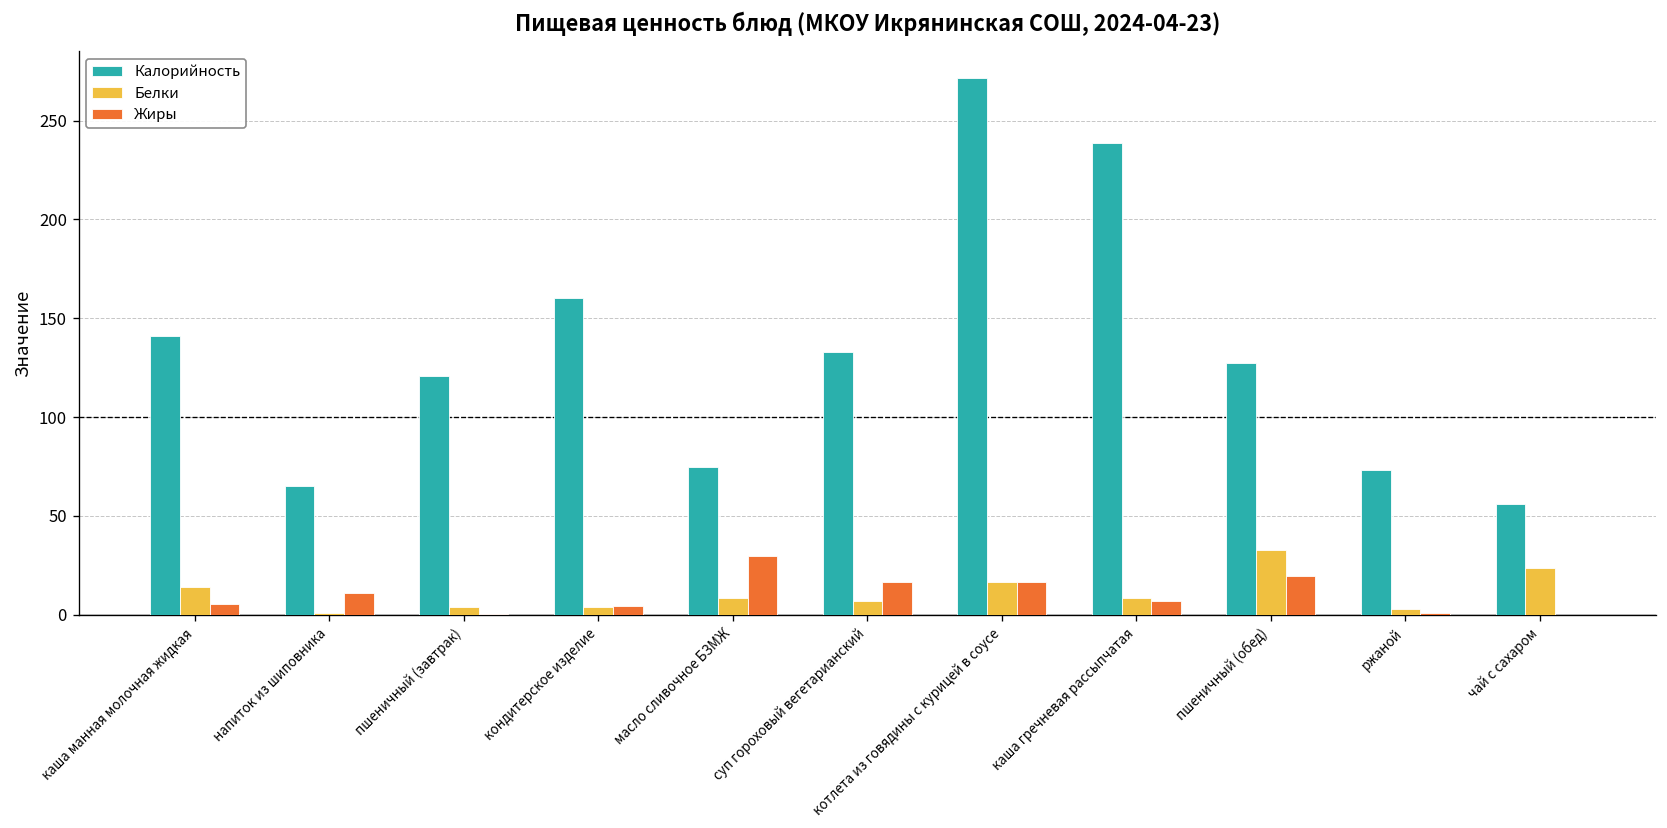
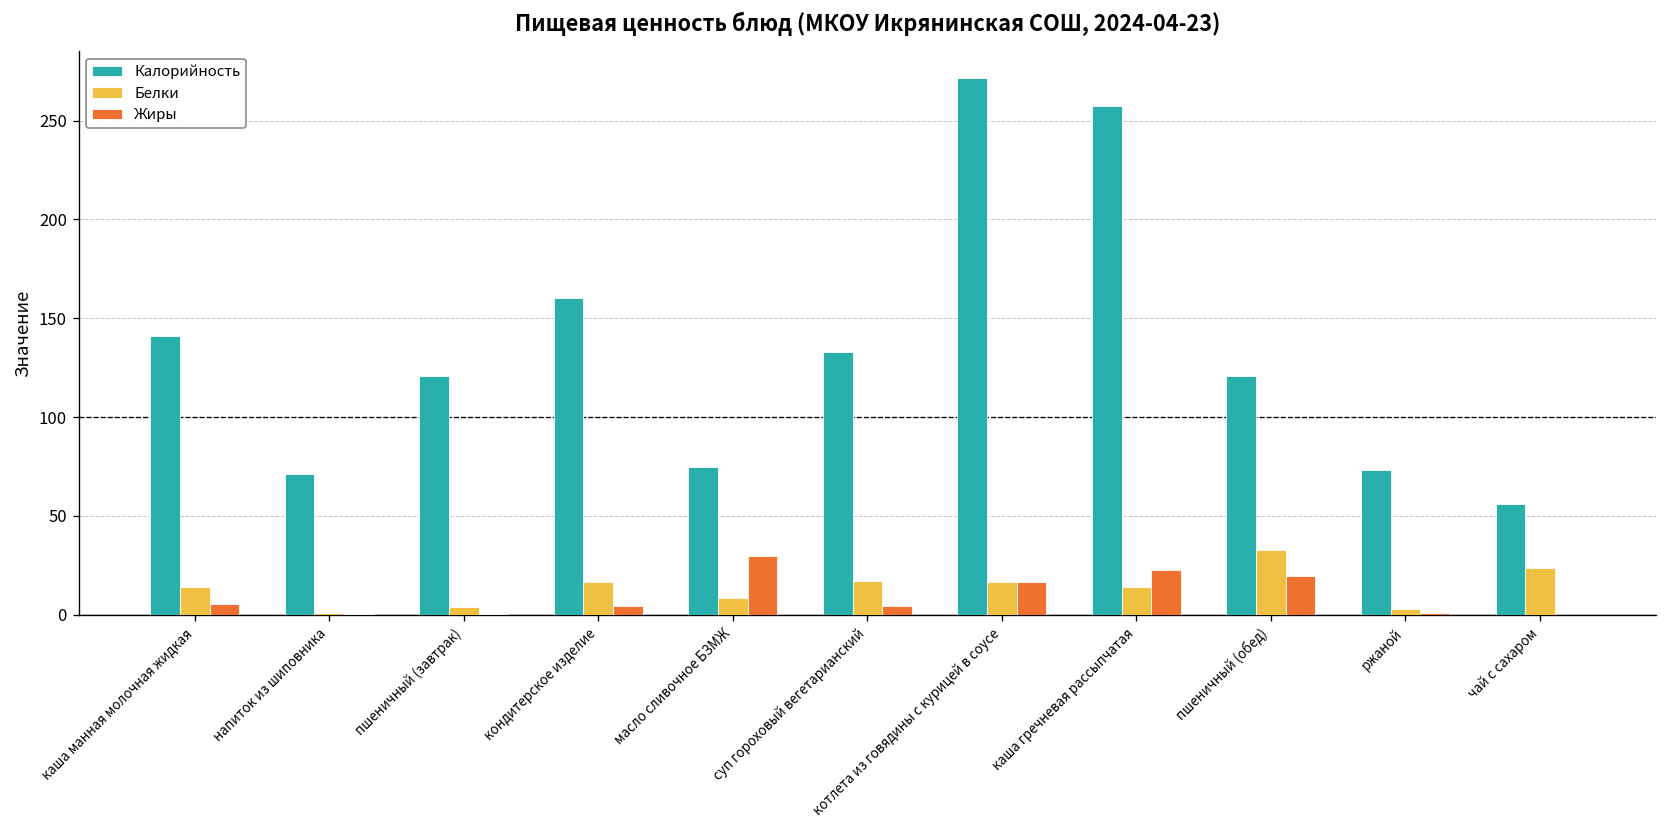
  {
    "Калорийность": {
      "каша манная молочная жидкая": 141,
-     "напиток из шиповника": 65,
+     "напиток из шиповника": 71,
      "пшеничный (завтрак)": 121,
      "кондитерское изделие": 160,
      "масло сливочное БЗМЖ": 75,
      "суп гороховый вегетарианский": 133,
      "котлета из говядины с курицей в соусе": 272,
-     "каша гречневая рассыпчатая": 239,
-     "пшеничный (обед)": 127,
+     "каша гречневая рассыпчатая": 257,
+     "пшеничный (обед)": 121,
      "ржаной": 73,
      "чай с сахаром": 56
    },
    "Белки": {
      "каша манная молочная жидкая": 14,
      "пшеничный (завтрак)": 4,
-     "кондитерское изделие": 4,
+     "кондитерское изделие": 17,
      "масло сливочное БЗМЖ": 9,
-     "суп гороховый вегетарианский": 7,
+     "суп гороховый вегетарианский": 17,
      "котлета из говядины с курицей в соусе": 16,
-     "каша гречневая рассыпчатая": 8,
+     "каша гречневая рассыпчатая": 14,
      "пшеничный (обед)": 32,
      "ржаной": 3,
      "чай с сахаром": 24
    },
    "Жиры": {
      "каша манная молочная жидкая": 5,
-     "напиток из шиповника": 11,
+     "напиток из шиповника": 0,
      "кондитерское изделие": 5,
      "масло сливочное БЗМЖ": 30,
-     "суп гороховый вегетарианский": 17,
+     "суп гороховый вегетарианский": 5,
      "котлета из говядины с курицей в соусе": 16,
-     "каша гречневая рассыпчатая": 7,
+     "каша гречневая рассыпчатая": 23,
      "пшеничный (обед)": 20,
      "чай с сахаром": 0
    }
  }
